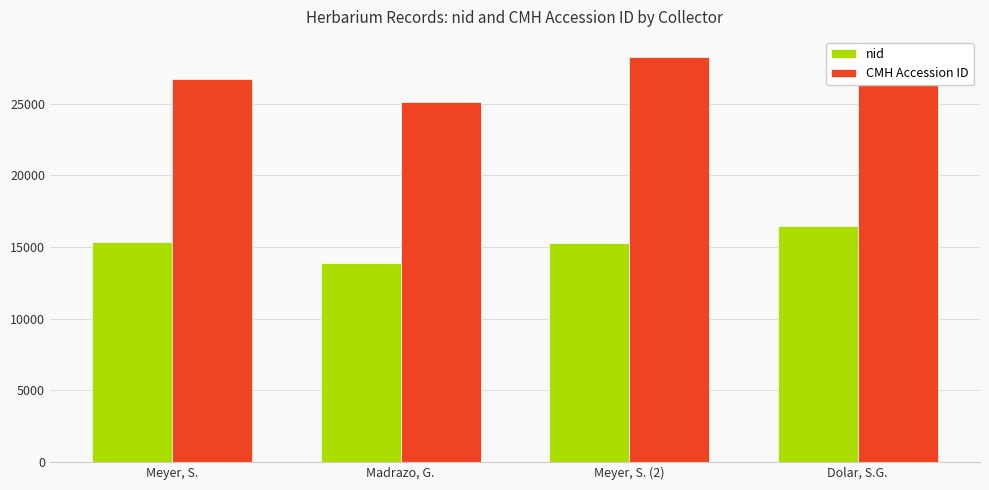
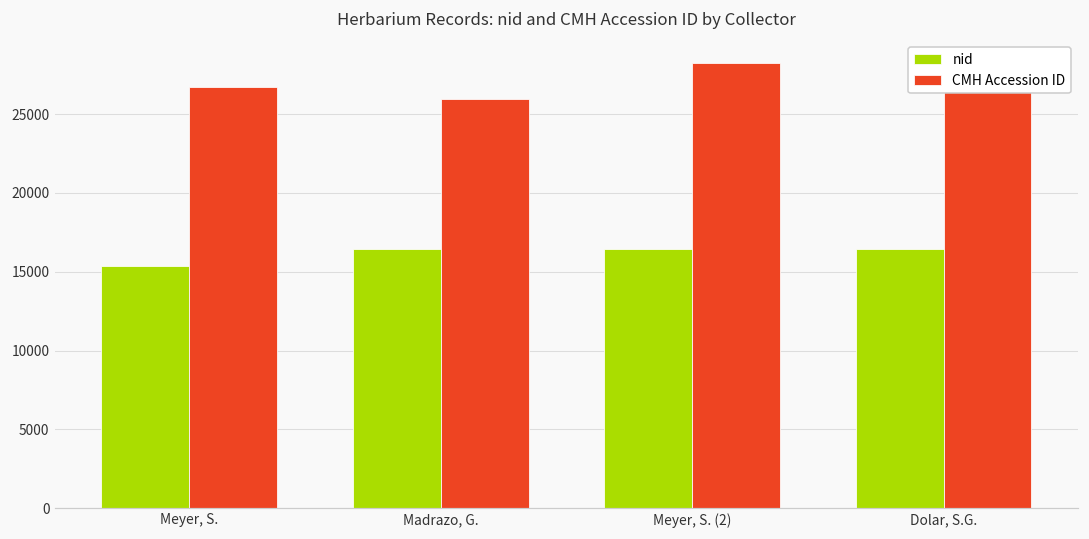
  {
    "nid": {
      "Meyer, S.": 15400,
-     "Madrazo, G.": 13900,
-     "Meyer, S. (2)": 15300,
+     "Madrazo, G.": 16400,
+     "Meyer, S. (2)": 16500,
      "Dolar, S.G.": 16500
    },
    "CMH Accession ID": {
      "Meyer, S.": 26700,
-     "Madrazo, G.": 25100,
+     "Madrazo, G.": 25900,
      "Meyer, S. (2)": 28300
    }
  }
